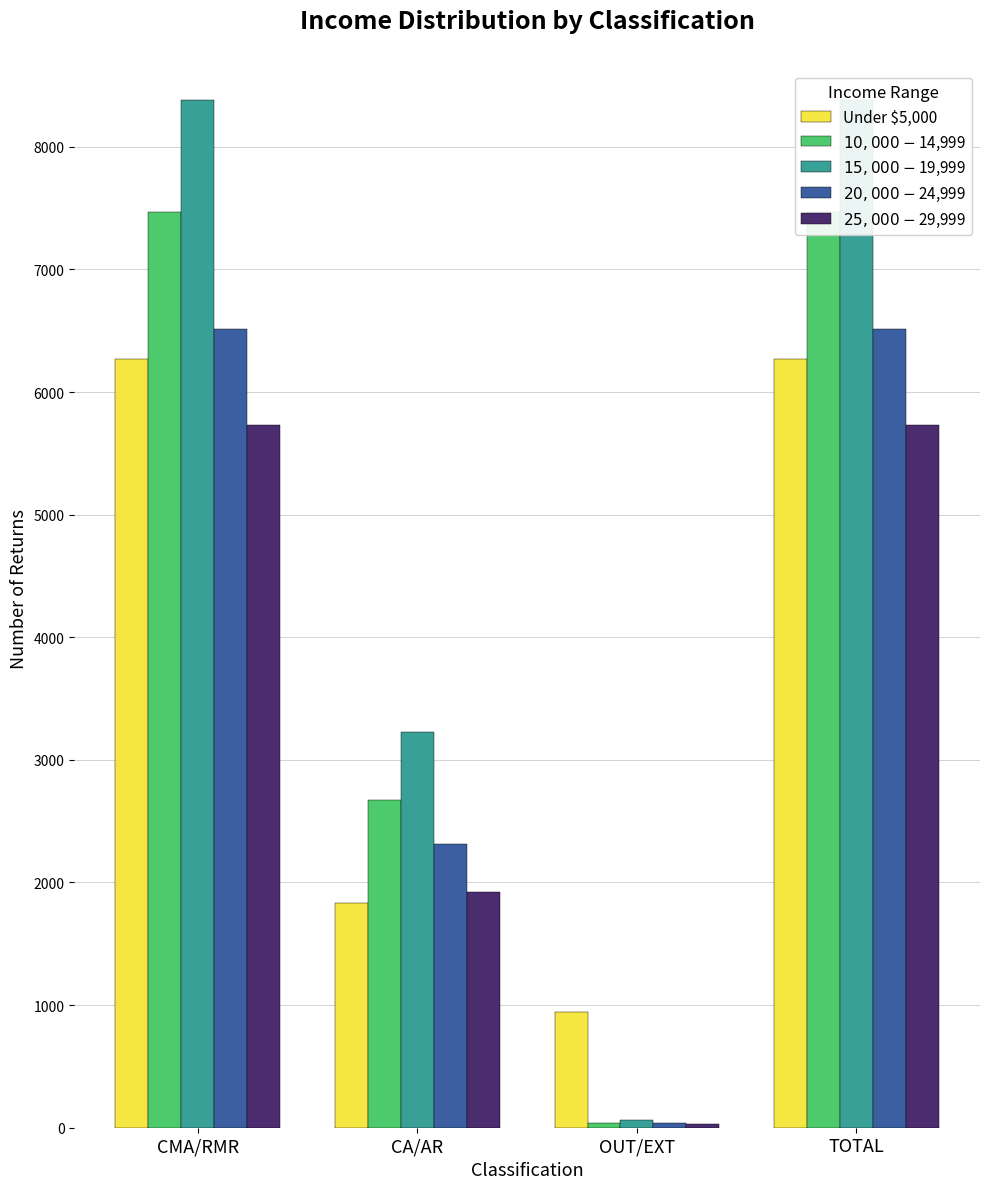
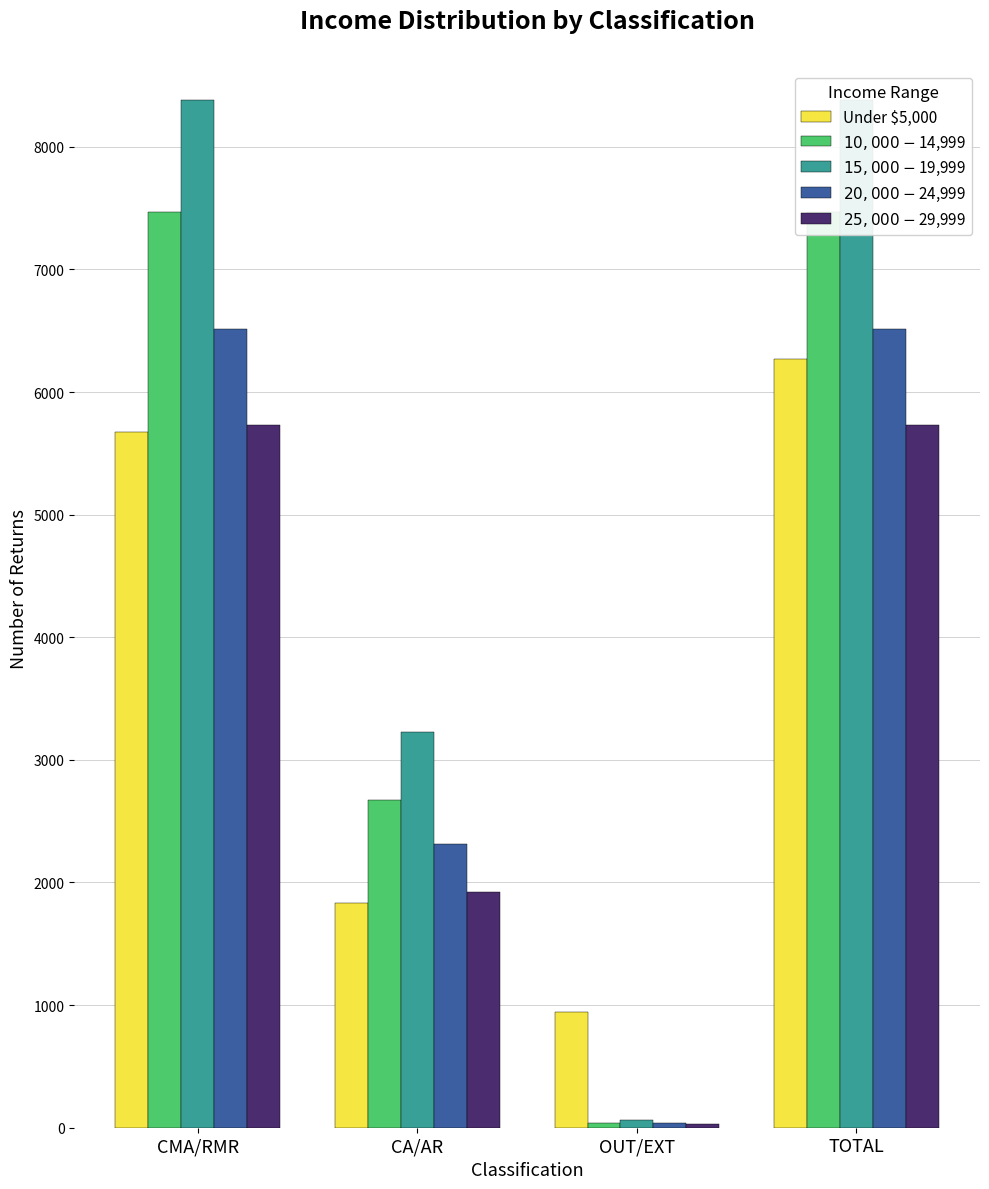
  {
    "Under $5,000": {
-     "CMA/RMR": 6270,
+     "CMA/RMR": 5670,
      "CA/AR": 1830,
      "OUT/EXT": 940,
      "TOTAL": 6270
    }
  }
